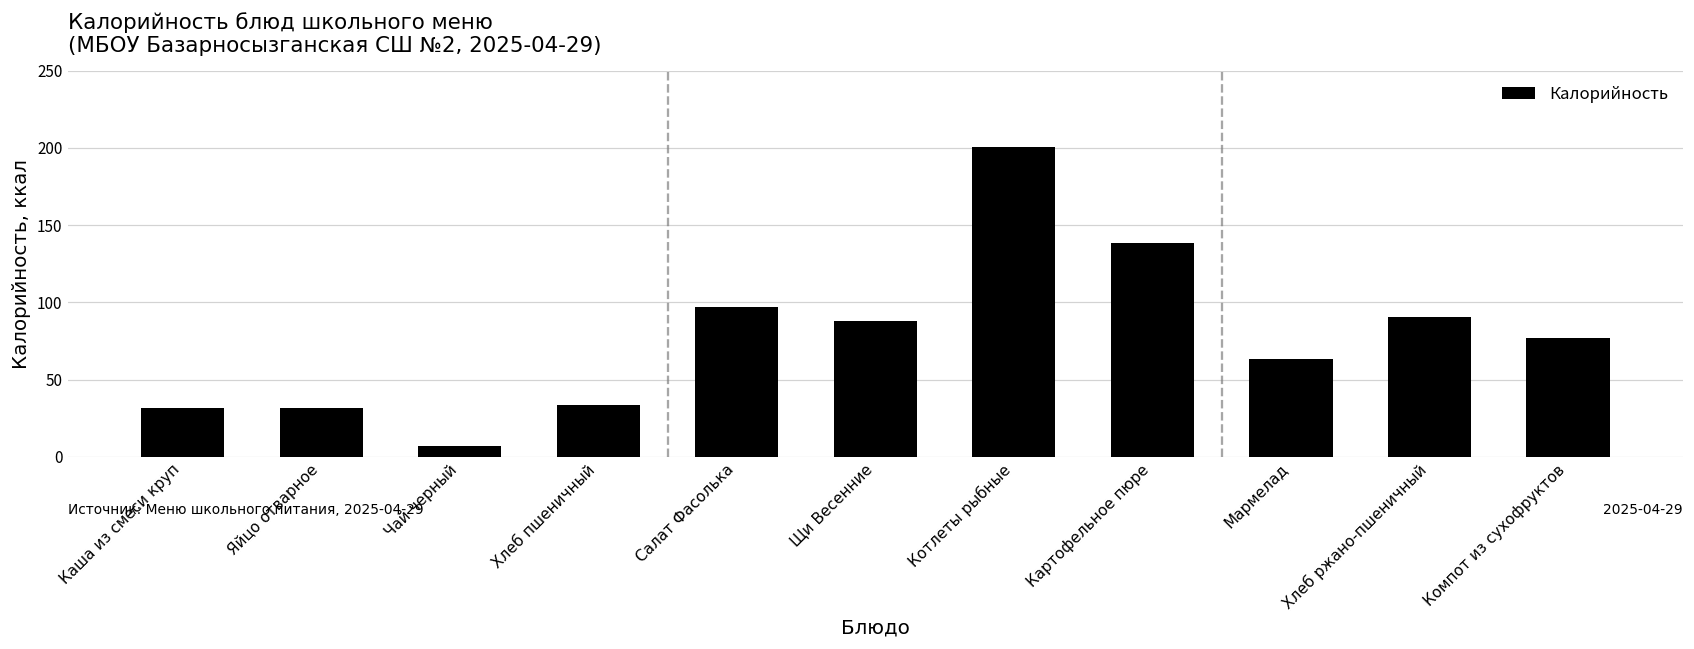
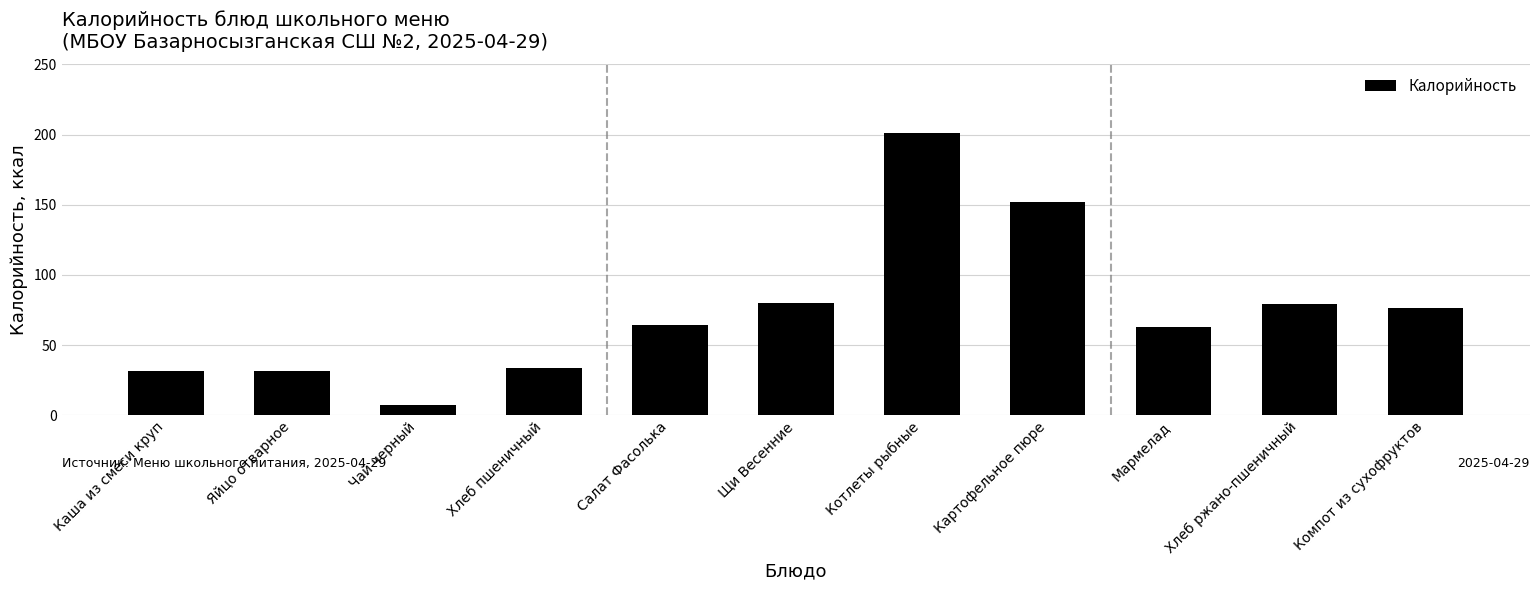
  {
    "Каша из смеси круп": 31,
    "Яйцо отварное": 31,
    "Чай черный": 7,
    "Хлеб пшеничный": 34,
-   "Салат Фасолька": 97,
-   "Щи Весенние": 88,
+   "Салат Фасолька": 64,
+   "Щи Весенние": 80,
    "Котлеты рыбные": 201,
-   "Картофельное пюре": 139,
+   "Картофельное пюре": 152,
    "Мармелад": 63,
-   "Хлеб ржано-пшеничный": 91,
+   "Хлеб ржано-пшеничный": 80,
    "Компот из сухофруктов": 77
  }
